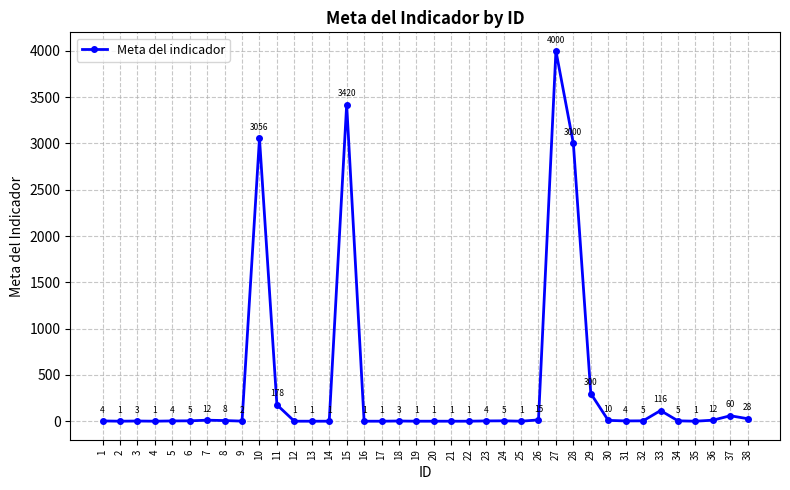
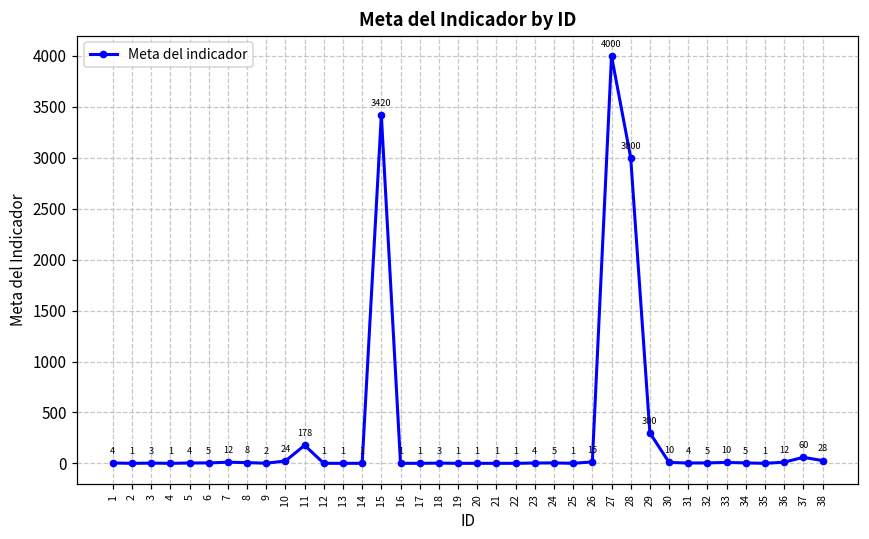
  {
    "1": 4,
    "2": 1,
    "3": 3,
    "4": 1,
    "5": 4,
    "6": 5,
    "7": 12,
    "8": 8,
    "9": 2,
-   "10": 3056,
+   "10": 24,
    "11": 178,
    "12": 1,
    "13": 1,
    "14": 1,
    "15": 3420,
    "16": 1,
    "17": 1,
    "18": 3,
    "19": 1,
    "20": 1,
    "21": 1,
    "22": 1,
    "23": 4,
    "24": 5,
    "25": 1,
    "26": 15,
    "27": 4000,
    "28": 3000,
    "29": 300,
    "30": 10,
    "31": 4,
    "32": 5,
-   "33": 116,
+   "33": 10,
    "34": 5,
    "35": 1,
    "36": 12,
    "37": 60,
    "38": 28
  }
